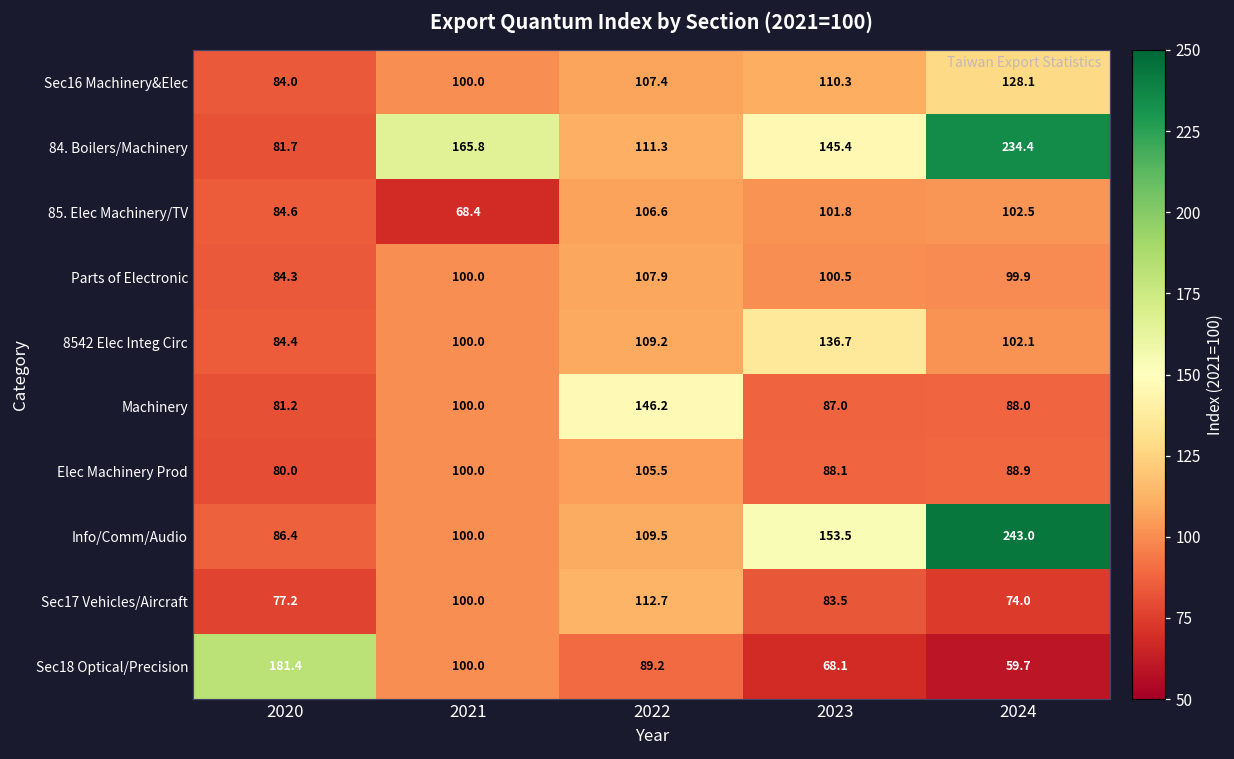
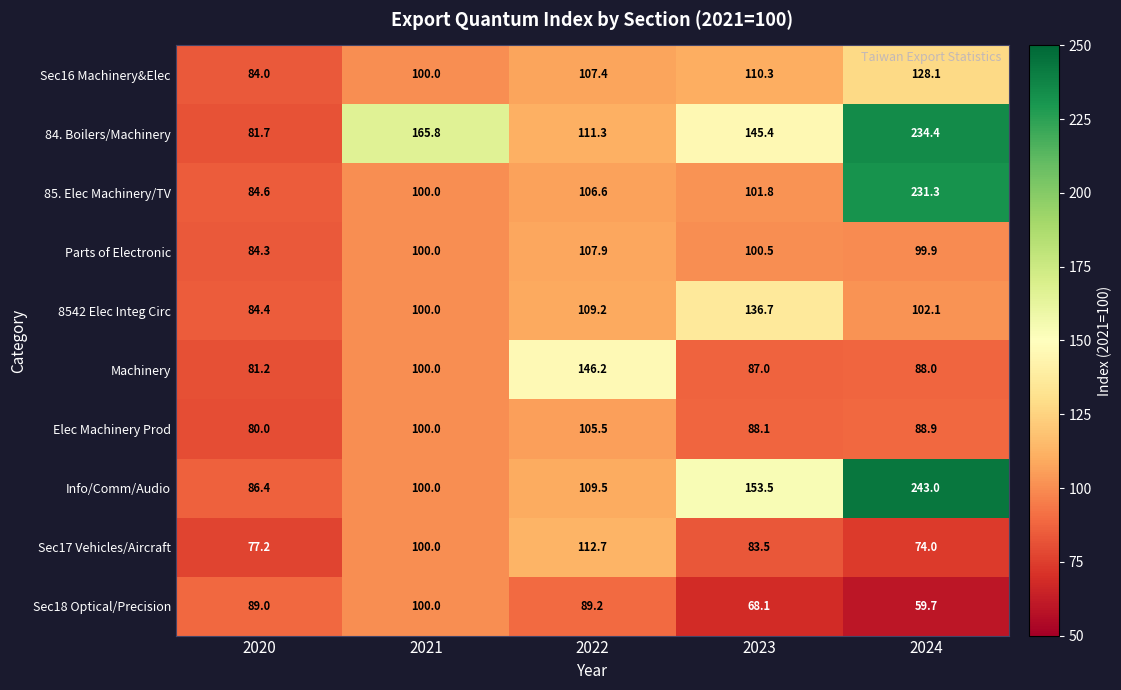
  {
    "Sec16 Machinery&Elec": {
      "2020": 84.0,
      "2021": 100.0,
      "2022": 107.4,
      "2023": 110.3
    },
    "84. Boilers/Machinery": {
      "2020": 81.7,
      "2021": 165.8,
      "2022": 111.3,
      "2023": 145.4,
      "2024": 234.4
    },
    "85. Elec Machinery/TV": {
      "2020": 84.6,
-     "2021": 68.4,
+     "2021": 100.0,
      "2022": 106.6,
      "2023": 101.8,
-     "2024": 102.5
+     "2024": 231.3
    },
    "Parts of Electronic": {
      "2020": 84.3,
      "2021": 100.0,
      "2022": 107.9,
      "2023": 100.5,
      "2024": 99.9
    },
    "8542 Elec Integ Circ": {
      "2020": 84.4,
      "2021": 100.0,
      "2022": 109.2,
      "2023": 136.7,
      "2024": 102.1
    },
    "Machinery": {
      "2020": 81.2,
      "2021": 100.0,
      "2022": 146.2,
      "2023": 87.0,
      "2024": 88.0
    },
    "Elec Machinery Prod": {
      "2020": 80.0,
      "2021": 100.0,
      "2022": 105.5,
      "2023": 88.1,
      "2024": 88.9
    },
    "Info/Comm/Audio": {
      "2020": 86.4,
      "2021": 100.0,
      "2022": 109.5,
      "2023": 153.5,
      "2024": 243.0
    },
    "Sec17 Vehicles/Aircraft": {
      "2020": 77.2,
      "2021": 100.0,
      "2022": 112.7,
      "2023": 83.5,
      "2024": 74.0
    },
    "Sec18 Optical/Precision": {
-     "2020": 181.4,
+     "2020": 89.0,
      "2021": 100.0,
      "2022": 89.2,
      "2023": 68.1,
      "2024": 59.7
    }
  }
